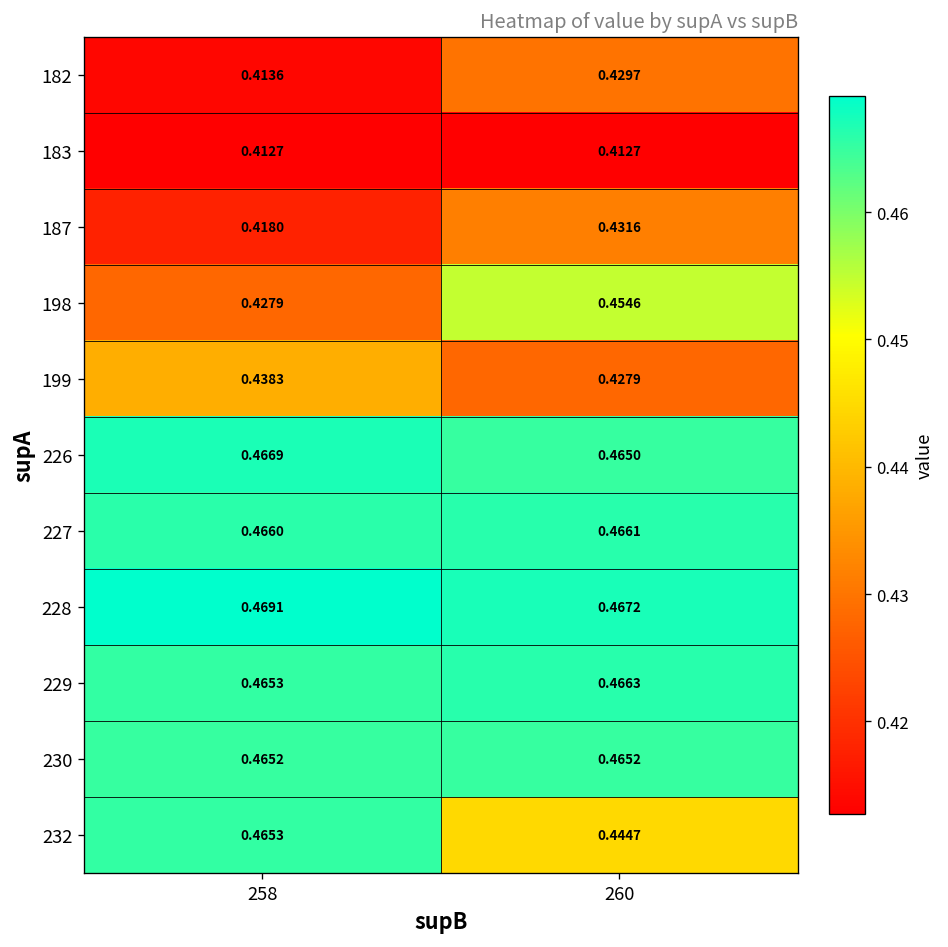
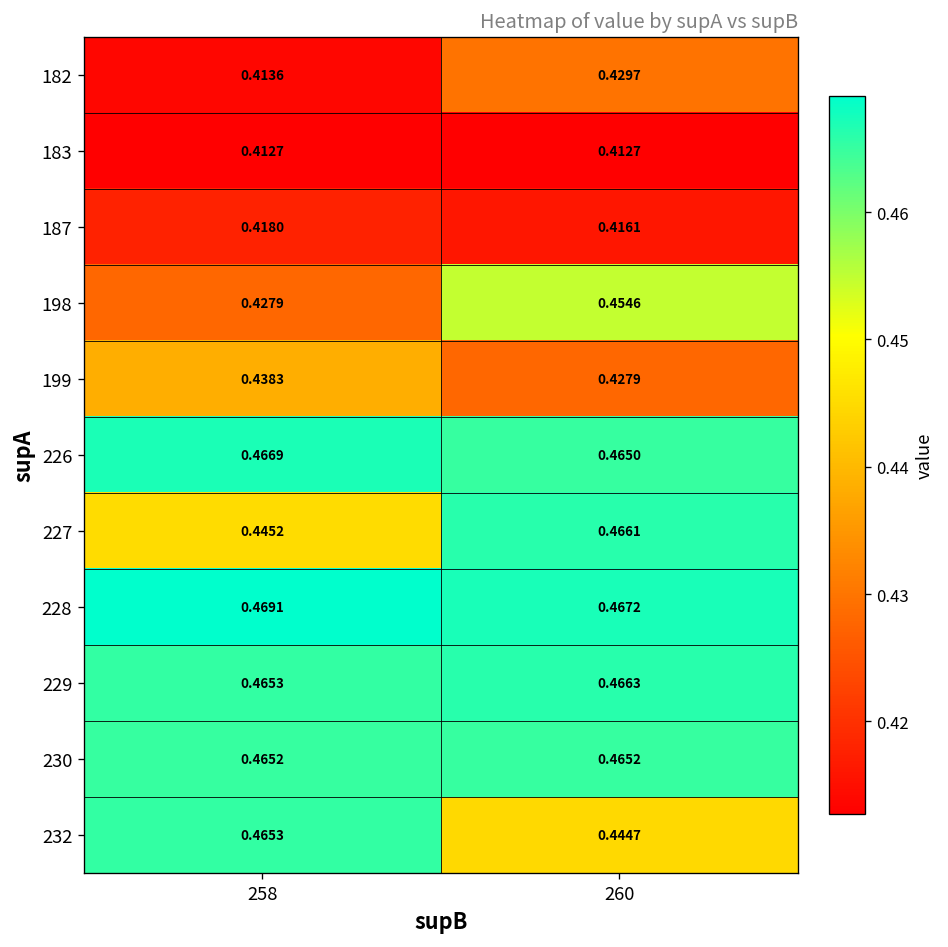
  {
    "182": {
      "258": 0.4136,
      "260": 0.4297
    },
    "183": {
      "258": 0.4127,
      "260": 0.4127
    },
    "187": {
      "258": 0.4180,
-     "260": 0.4316
+     "260": 0.4161
    },
    "198": {
      "258": 0.4279,
      "260": 0.4546
    },
    "199": {
      "258": 0.4383,
      "260": 0.4279
    },
    "226": {
      "258": 0.4669,
      "260": 0.4650
    },
    "227": {
-     "258": 0.4660,
+     "258": 0.4452,
      "260": 0.4661
    },
    "228": {
      "258": 0.4691,
      "260": 0.4672
    },
    "229": {
      "258": 0.4653,
      "260": 0.4663
    },
    "230": {
      "258": 0.4652,
      "260": 0.4652
    },
    "232": {
      "258": 0.4653,
      "260": 0.4447
    }
  }
